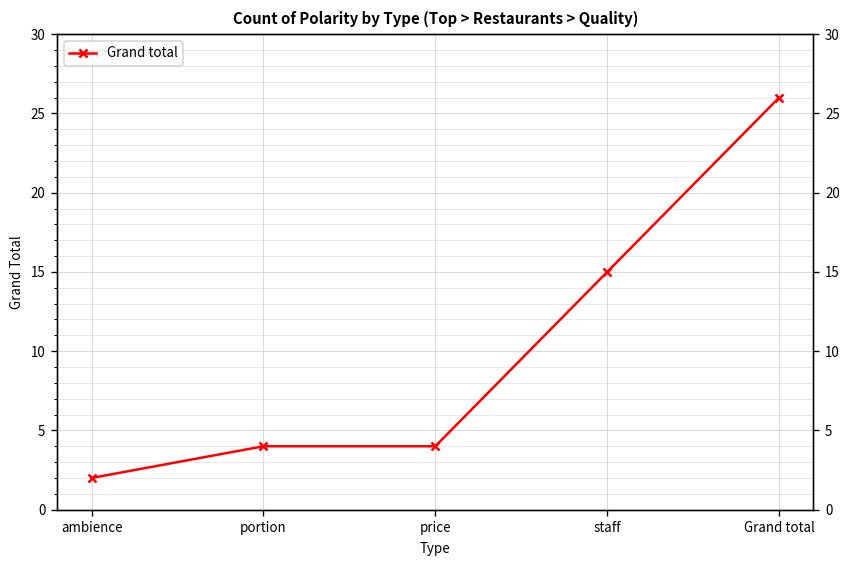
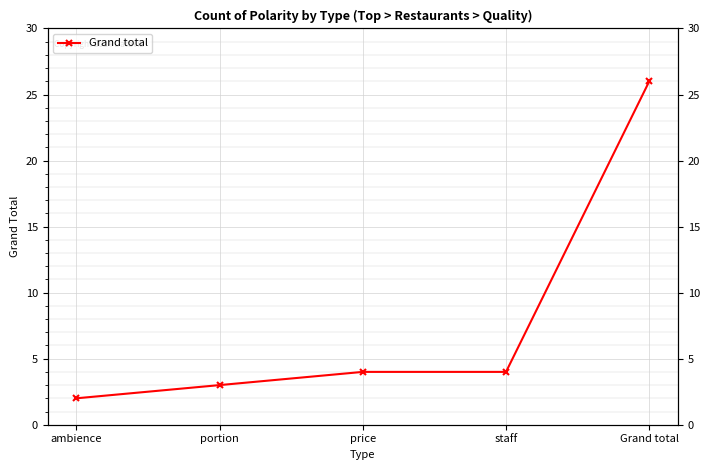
  {
    "ambience": 2,
-   "portion": 4,
+   "portion": 3,
    "price": 4,
-   "staff": 15,
+   "staff": 4,
    "Grand total": 26
  }
